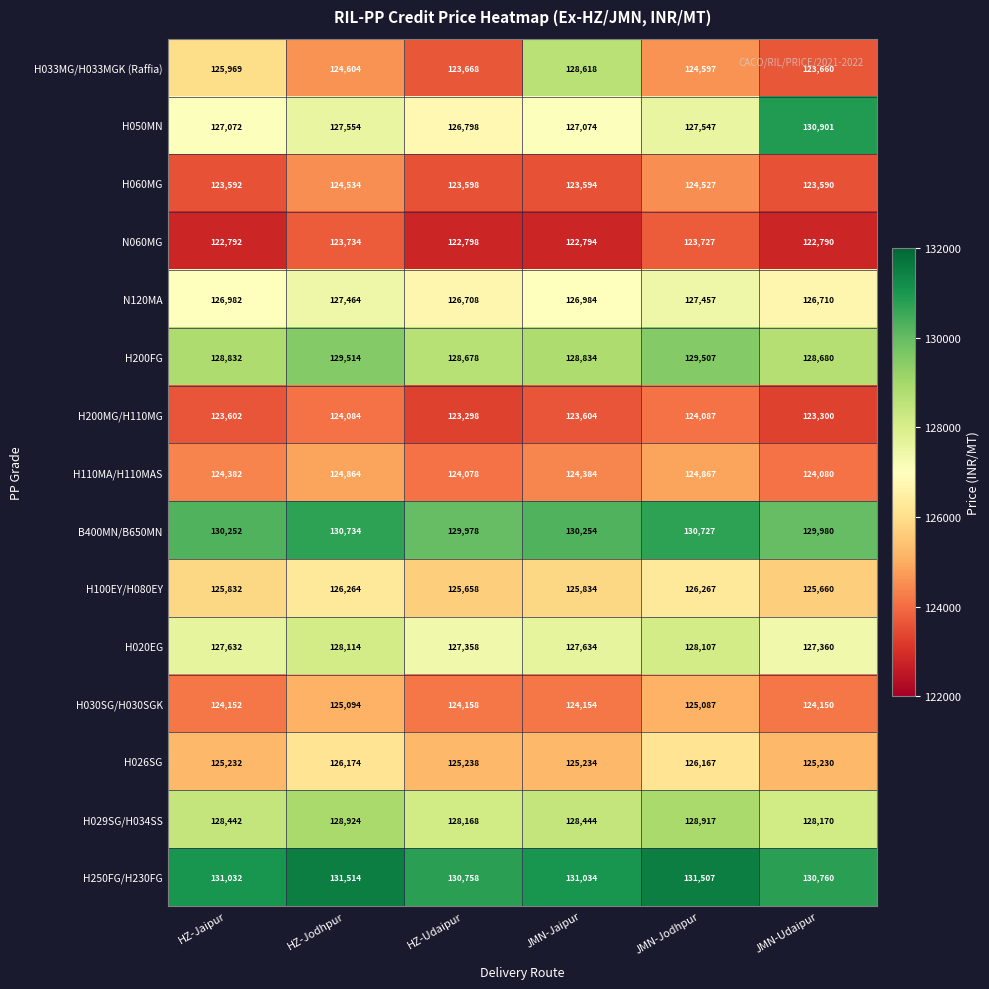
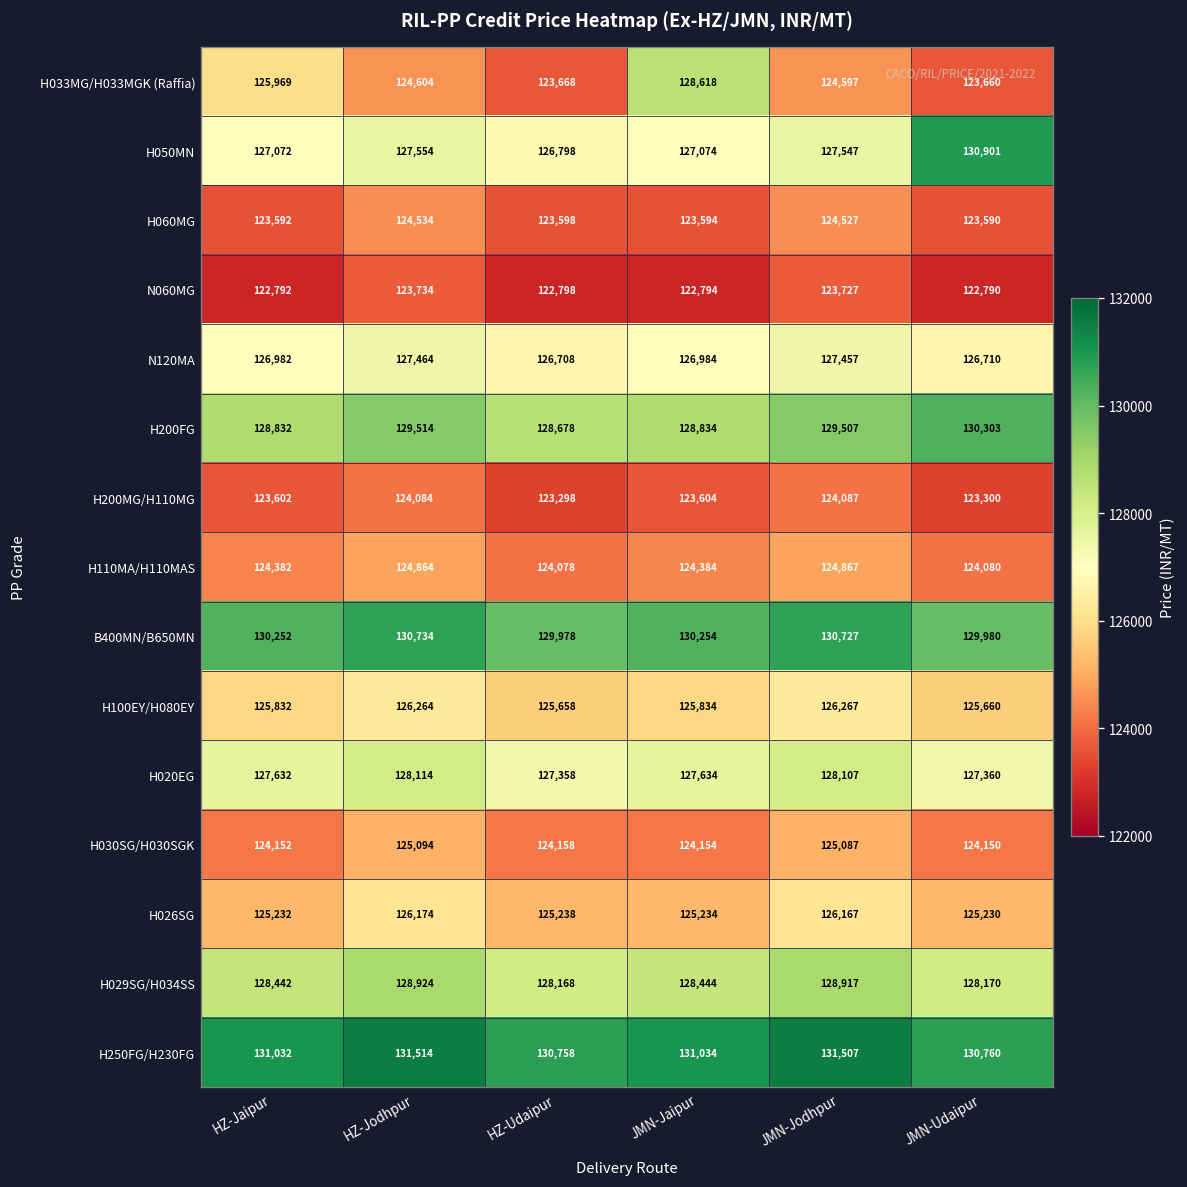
  {
    "H033MG/H033MGK (Raffia)": {
      "HZ-Jaipur": "125,969",
      "HZ-Jodhpur": "124,604",
      "HZ-Udaipur": "123,668",
      "JMN-Jaipur": "128,618",
      "JMN-Jodhpur": "124,597"
    },
    "H050MN": {
      "HZ-Jaipur": "127,072",
      "HZ-Jodhpur": "127,554",
      "HZ-Udaipur": "126,798",
      "JMN-Jaipur": "127,074",
      "JMN-Jodhpur": "127,547",
      "JMN-Udaipur": "130,901"
    },
    "H060MG": {
      "HZ-Jaipur": "123,592",
      "HZ-Jodhpur": "124,534",
      "HZ-Udaipur": "123,598",
      "JMN-Jaipur": "123,594",
      "JMN-Jodhpur": "124,527",
      "JMN-Udaipur": "123,590"
    },
    "N060MG": {
      "HZ-Jaipur": "122,792",
      "HZ-Jodhpur": "123,734",
      "HZ-Udaipur": "122,798",
      "JMN-Jaipur": "122,794",
      "JMN-Jodhpur": "123,727",
      "JMN-Udaipur": "122,790"
    },
    "N120MA": {
      "HZ-Jaipur": "126,982",
      "HZ-Jodhpur": "127,464",
      "HZ-Udaipur": "126,708",
      "JMN-Jaipur": "126,984",
      "JMN-Jodhpur": "127,457",
      "JMN-Udaipur": "126,710"
    },
    "H200FG": {
      "HZ-Jaipur": "128,832",
      "HZ-Jodhpur": "129,514",
      "HZ-Udaipur": "128,678",
      "JMN-Jaipur": "128,834",
      "JMN-Jodhpur": "129,507",
-     "JMN-Udaipur": "128,680"
+     "JMN-Udaipur": "130,303"
    },
    "H200MG/H110MG": {
      "HZ-Jaipur": "123,602",
      "HZ-Jodhpur": "124,084",
      "HZ-Udaipur": "123,298",
      "JMN-Jaipur": "123,604",
      "JMN-Jodhpur": "124,087",
      "JMN-Udaipur": "123,300"
    },
    "H110MA/H110MAS": {
      "HZ-Jaipur": "124,382",
      "HZ-Jodhpur": "124,864",
      "HZ-Udaipur": "124,078",
      "JMN-Jaipur": "124,384",
      "JMN-Jodhpur": "124,867",
      "JMN-Udaipur": "124,080"
    },
    "B400MN/B650MN": {
      "HZ-Jaipur": "130,252",
      "HZ-Jodhpur": "130,734",
      "HZ-Udaipur": "129,978",
      "JMN-Jaipur": "130,254",
      "JMN-Jodhpur": "130,727",
      "JMN-Udaipur": "129,980"
    },
    "H100EY/H080EY": {
      "HZ-Jaipur": "125,832",
      "HZ-Jodhpur": "126,264",
      "HZ-Udaipur": "125,658",
      "JMN-Jaipur": "125,834",
      "JMN-Jodhpur": "126,267",
      "JMN-Udaipur": "125,660"
    },
    "H020EG": {
      "HZ-Jaipur": "127,632",
      "HZ-Jodhpur": "128,114",
      "HZ-Udaipur": "127,358",
      "JMN-Jaipur": "127,634",
      "JMN-Jodhpur": "128,107",
      "JMN-Udaipur": "127,360"
    },
    "H030SG/H030SGK": {
      "HZ-Jaipur": "124,152",
      "HZ-Jodhpur": "125,094",
      "HZ-Udaipur": "124,158",
      "JMN-Jaipur": "124,154",
      "JMN-Jodhpur": "125,087",
      "JMN-Udaipur": "124,150"
    },
    "H026SG": {
      "HZ-Jaipur": "125,232",
      "HZ-Jodhpur": "126,174",
      "HZ-Udaipur": "125,238",
      "JMN-Jaipur": "125,234",
      "JMN-Jodhpur": "126,167",
      "JMN-Udaipur": "125,230"
    },
    "H029SG/H034SS": {
      "HZ-Jaipur": "128,442",
      "HZ-Jodhpur": "128,924",
      "HZ-Udaipur": "128,168",
      "JMN-Jaipur": "128,444",
      "JMN-Jodhpur": "128,917",
      "JMN-Udaipur": "128,170"
    },
    "H250FG/H230FG": {
      "HZ-Jaipur": "131,032",
      "HZ-Jodhpur": "131,514",
      "HZ-Udaipur": "130,758",
      "JMN-Jaipur": "131,034",
      "JMN-Jodhpur": "131,507",
      "JMN-Udaipur": "130,760"
    }
  }
